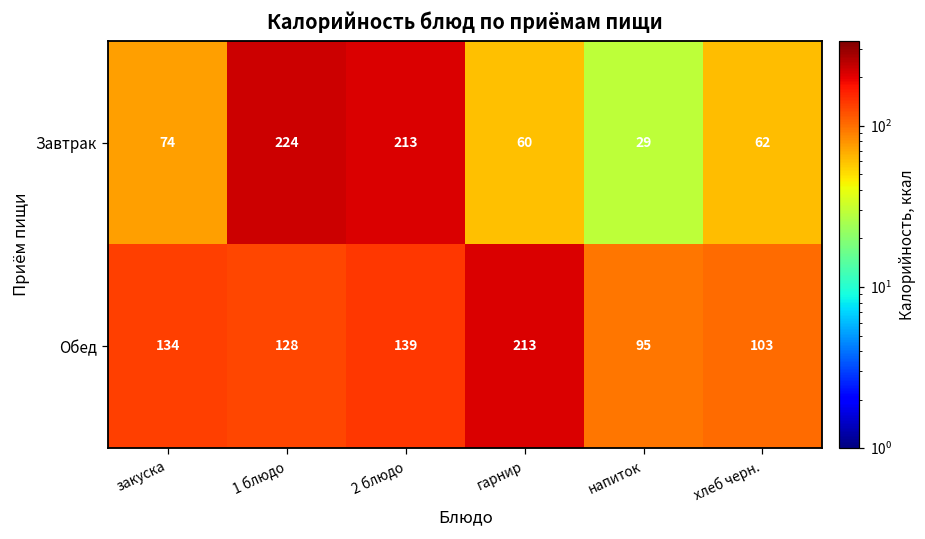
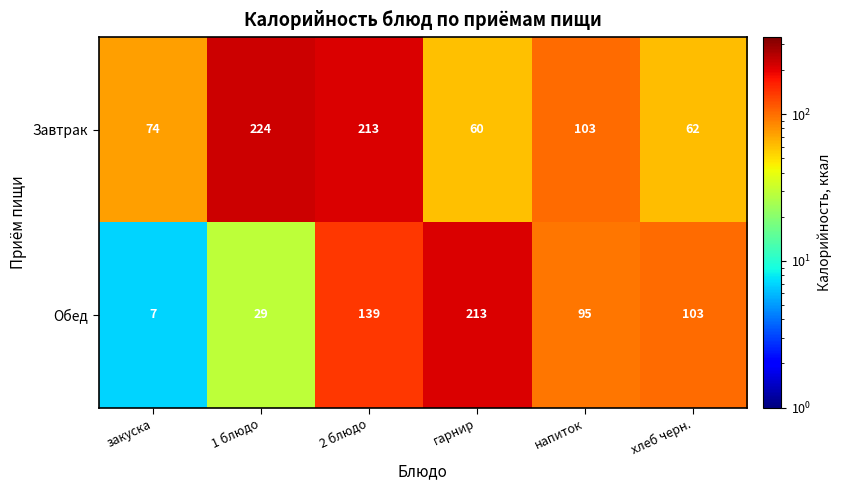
  {
    "Завтрак": {
-     "напиток": 29
+     "напиток": 103
    },
    "Обед": {
-     "закуска": 134,
-     "1 блюдо": 128
+     "закуска": 7,
+     "1 блюдо": 29
    }
  }
